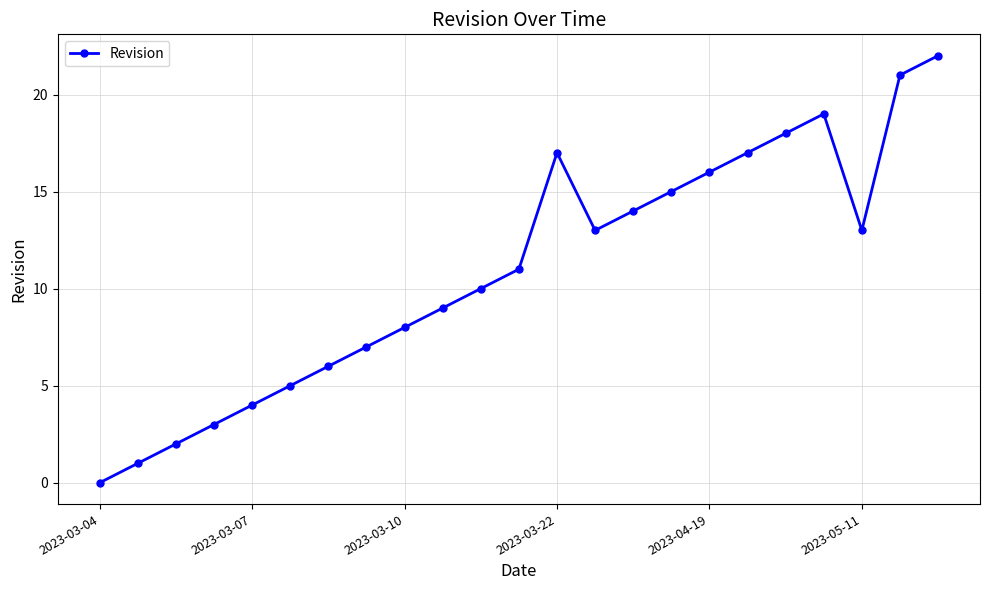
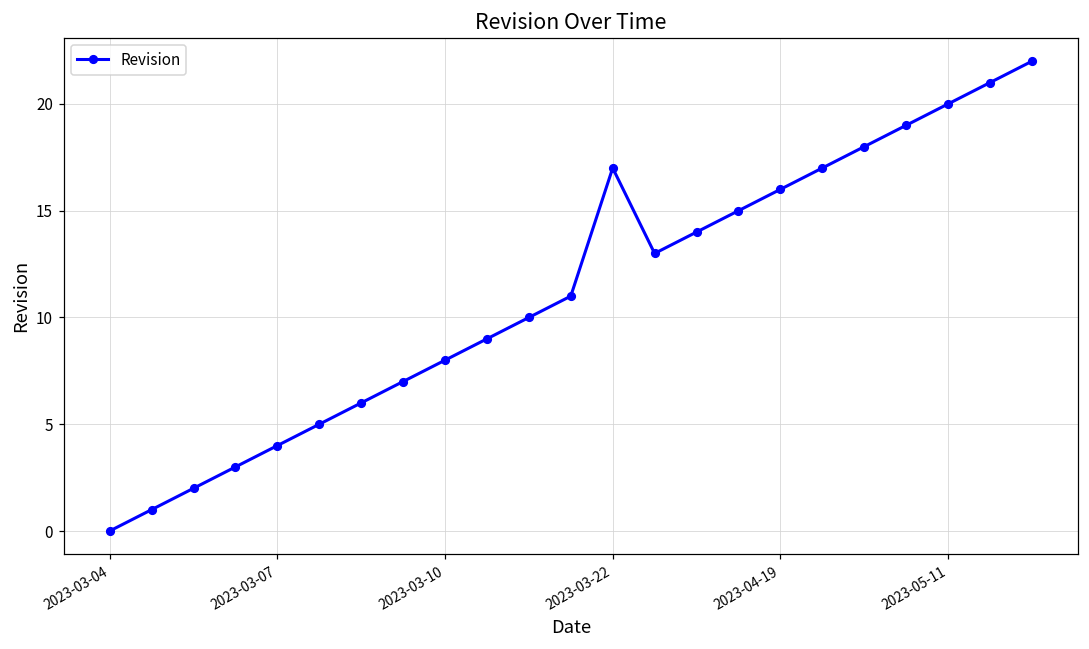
  {
    "2023-03-10": 8,
    "2023-03-22": 17,
    "2023-04-19": 16,
-   "2023-05-11": 13
+   "2023-05-11": 20
  }
